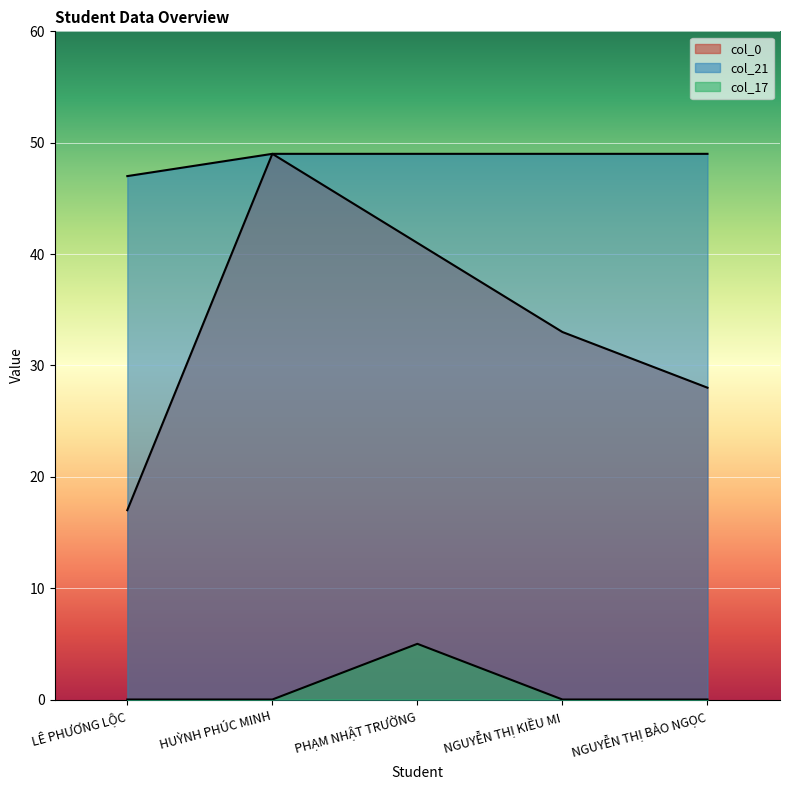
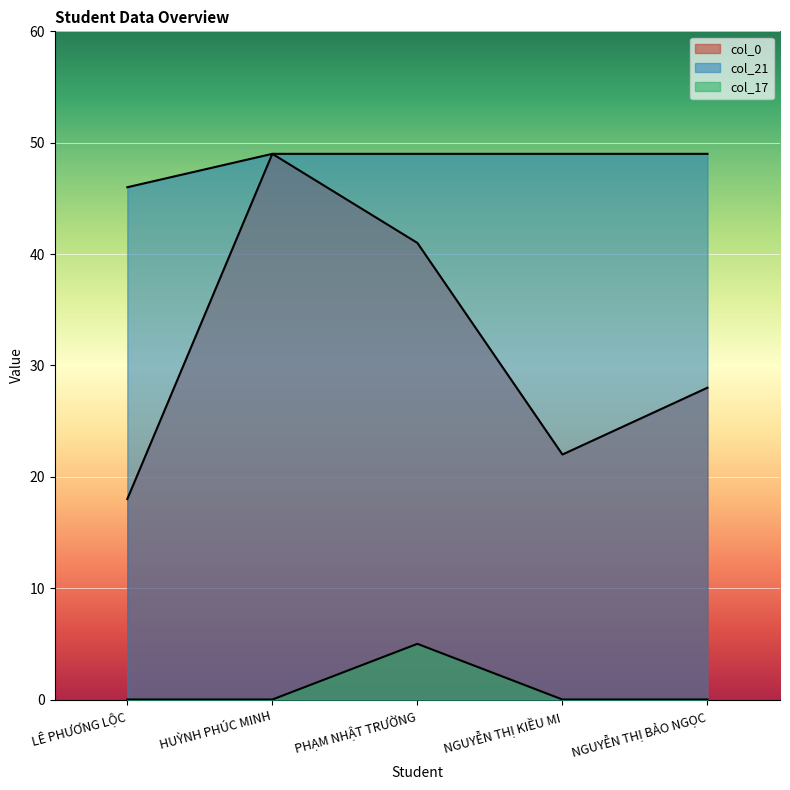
  {
    "col_0": {
-     "LÊ PHƯƠNG LỘC": 17,
+     "LÊ PHƯƠNG LỘC": 18,
      "PHẠM NHẬT TRƯỜNG": 41,
-     "NGUYỄN THỊ KIỀU MI": 33,
+     "NGUYỄN THỊ KIỀU MI": 22,
      "NGUYỄN THỊ BẢO NGỌC": 28
    },
    "col_21": {
-     "LÊ PHƯƠNG LỘC": 47,
+     "LÊ PHƯƠNG LỘC": 46,
      "PHẠM NHẬT TRƯỜNG": 49,
      "NGUYỄN THỊ KIỀU MI": 49,
      "NGUYỄN THỊ BẢO NGỌC": 49
    },
    "col_17": {
      "LÊ PHƯƠNG LỘC": 0,
      "HUỲNH PHÚC MINH": 0,
      "PHẠM NHẬT TRƯỜNG": 5,
      "NGUYỄN THỊ KIỀU MI": 0,
      "NGUYỄN THỊ BẢO NGỌC": 0
    }
  }
